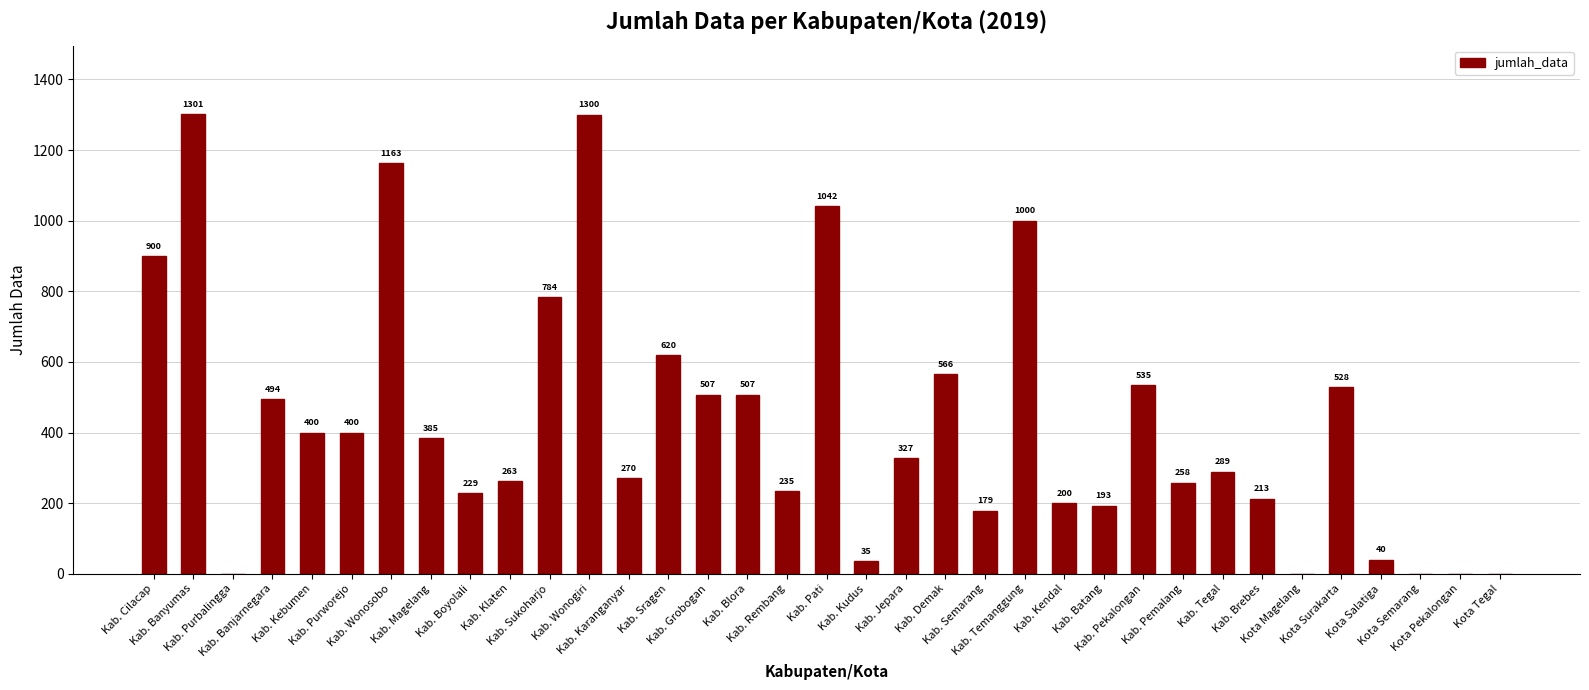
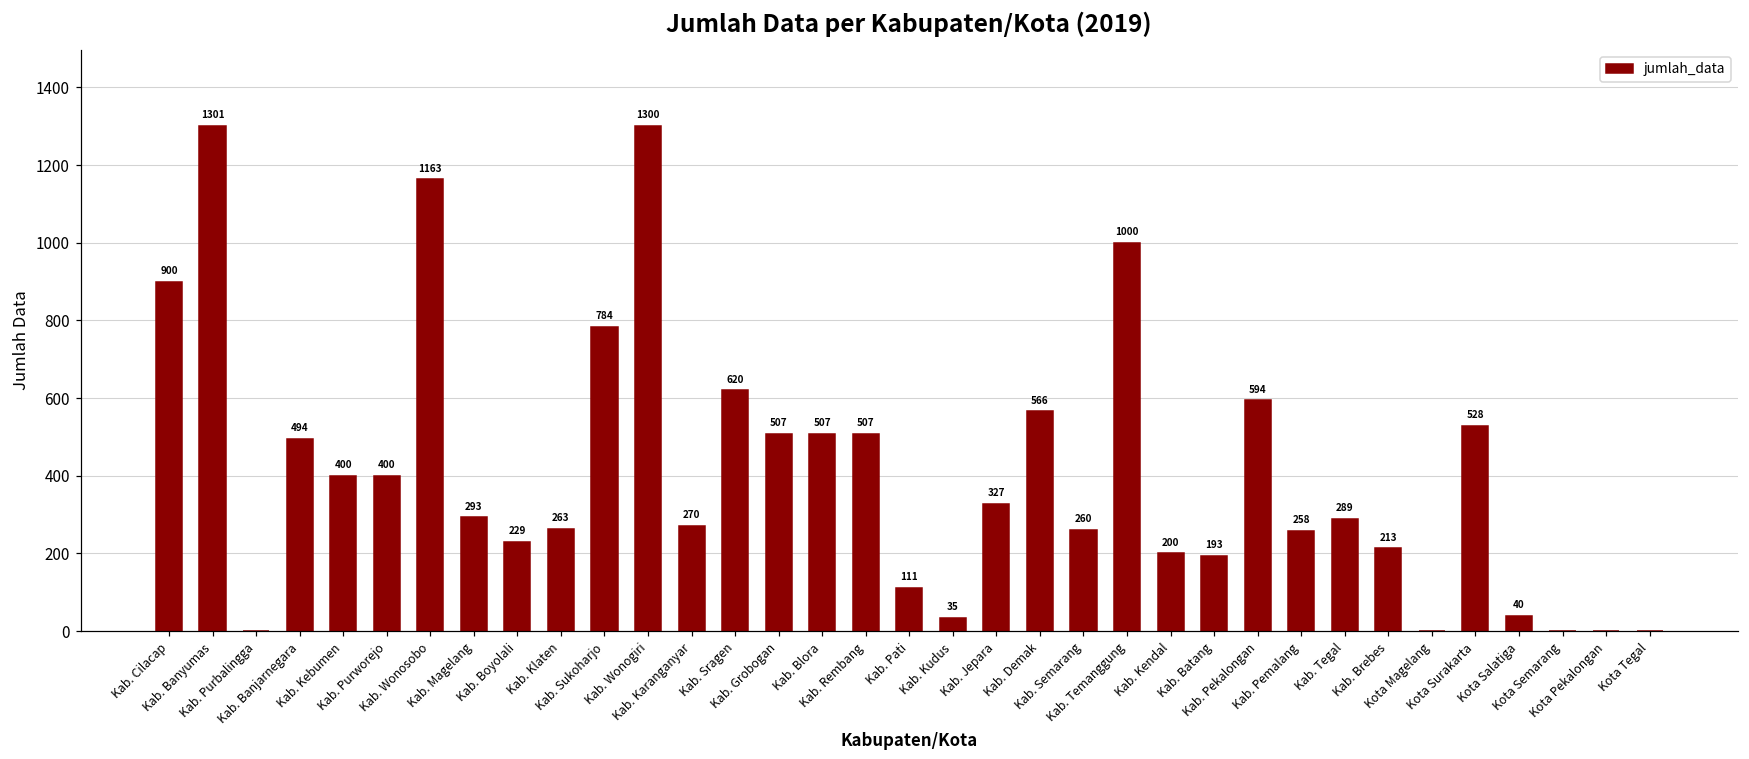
  {
    "Kab. Cilacap": 900,
    "Kab. Banyumas": 1301,
    "Kab. Banjarnegara": 494,
    "Kab. Kebumen": 400,
    "Kab. Purworejo": 400,
    "Kab. Wonosobo": 1163,
-   "Kab. Magelang": 385,
+   "Kab. Magelang": 293,
    "Kab. Boyolali": 229,
    "Kab. Klaten": 263,
    "Kab. Sukoharjo": 784,
    "Kab. Wonogiri": 1300,
    "Kab. Karanganyar": 270,
    "Kab. Sragen": 620,
    "Kab. Grobogan": 507,
    "Kab. Blora": 507,
-   "Kab. Rembang": 235,
-   "Kab. Pati": 1042,
+   "Kab. Rembang": 507,
+   "Kab. Pati": 111,
    "Kab. Kudus": 35,
    "Kab. Jepara": 327,
    "Kab. Demak": 566,
-   "Kab. Semarang": 179,
+   "Kab. Semarang": 260,
    "Kab. Temanggung": 1000,
    "Kab. Kendal": 200,
    "Kab. Batang": 193,
-   "Kab. Pekalongan": 535,
+   "Kab. Pekalongan": 594,
    "Kab. Pemalang": 258,
    "Kab. Tegal": 289,
    "Kab. Brebes": 213,
    "Kota Surakarta": 528,
    "Kota Salatiga": 40
  }
